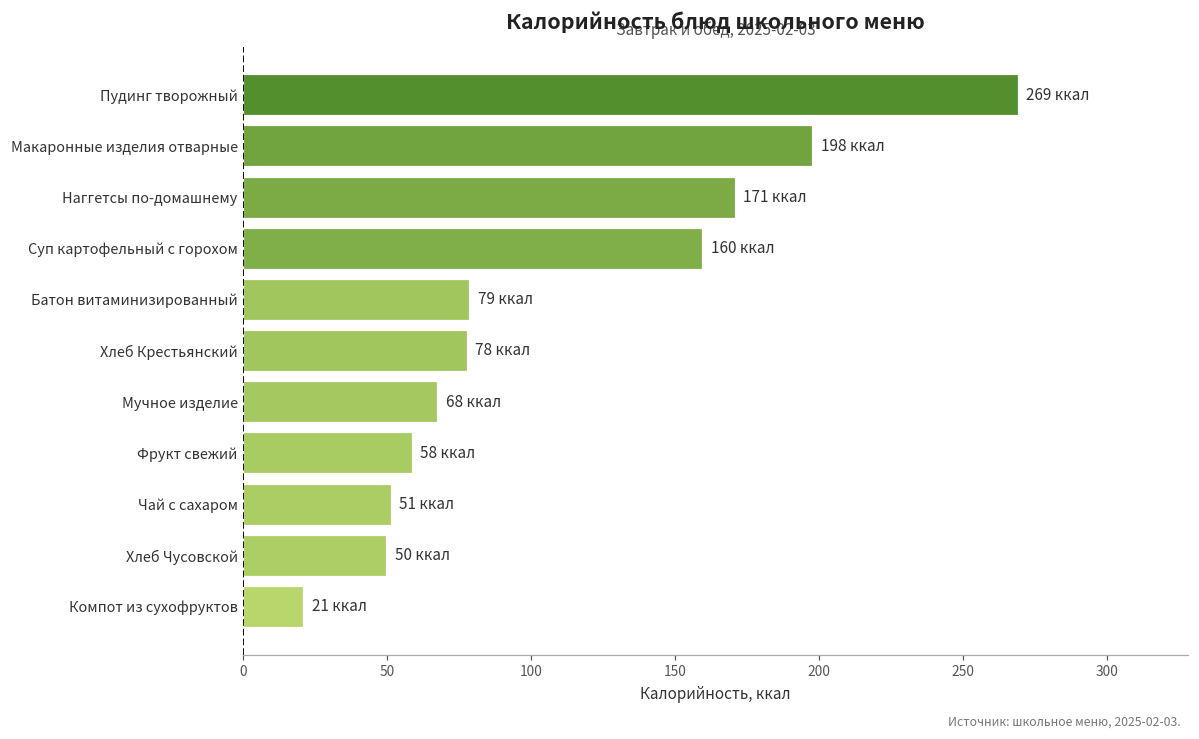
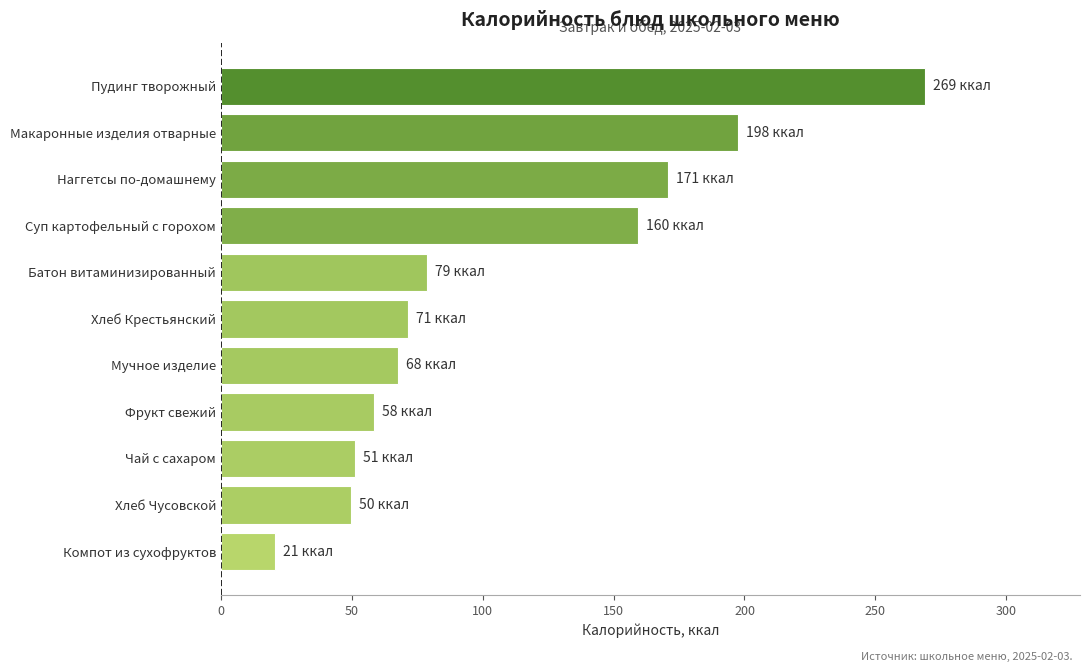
  {
    "Пудинг творожный": 269,
    "Макаронные изделия отварные": 198,
    "Наггетсы по-домашнему": 171,
    "Суп картофельный с горохом": 160,
    "Батон витаминизированный": 79,
-   "Хлеб Крестьянский": 78,
+   "Хлеб Крестьянский": 71,
    "Мучное изделие": 68,
    "Фрукт свежий": 58,
    "Чай с сахаром": 51,
    "Хлеб Чусовской": 50,
    "Компот из сухофруктов": 21
  }
